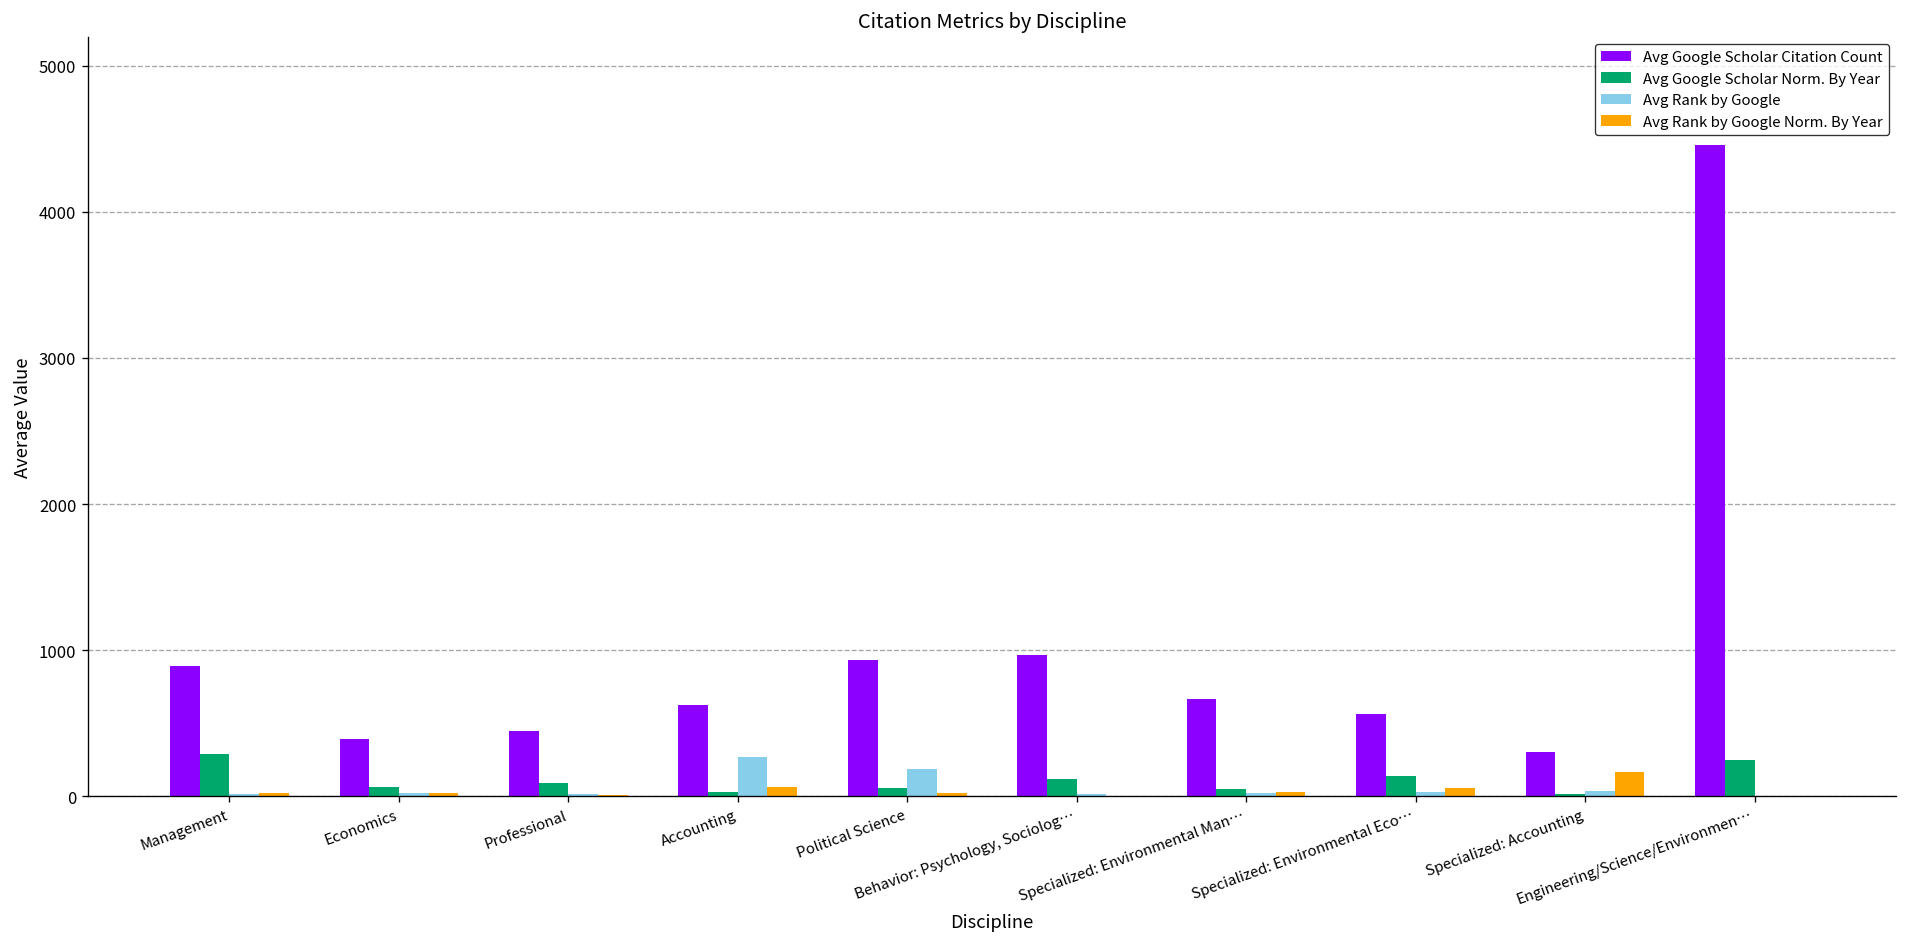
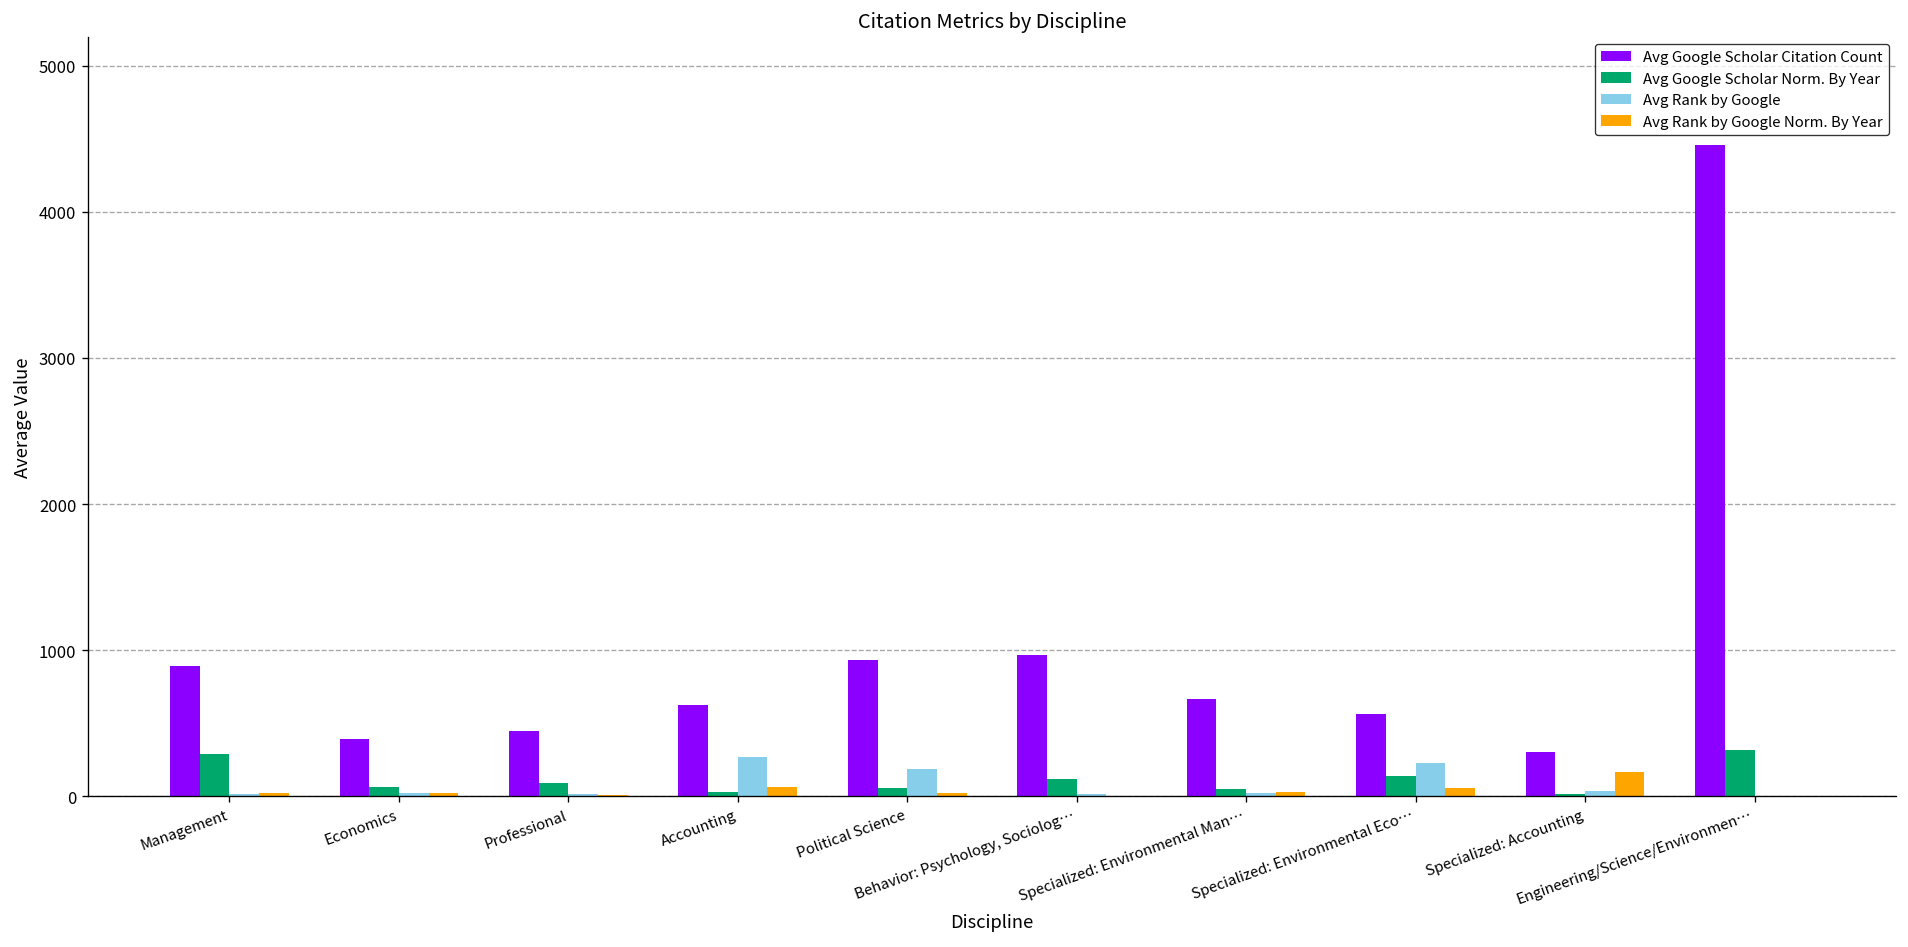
  {
    "Avg Google Scholar Citation Count": {
      "Management": 890,
      "Economics": 390,
      "Professional": 450,
      "Accounting": 620,
      "Political Science": 930,
      "Behavior: Psychology, Sociolog…": 970,
      "Specialized: Environmental Man…": 670,
      "Specialized: Environmental Eco…": 570,
      "Specialized: Accounting": 300,
      "Engineering/Science/Environmen…": 4460
    },
    "Avg Google Scholar Norm. By Year": {
      "Management": 290,
      "Economics": 60,
      "Professional": 90,
      "Accounting": 30,
      "Political Science": 60,
      "Behavior: Psychology, Sociolog…": 120,
      "Specialized: Environmental Man…": 50,
      "Specialized: Environmental Eco…": 140,
-     "Engineering/Science/Environmen…": 250
+     "Engineering/Science/Environmen…": 320
    },
    "Avg Rank by Google": {
      "Economics": 20,
      "Accounting": 270,
      "Political Science": 190,
-     "Specialized: Environmental Eco…": 30,
+     "Specialized: Environmental Eco…": 230,
      "Specialized: Accounting": 30
    },
    "Avg Rank by Google Norm. By Year": {
      "Economics": 20,
      "Accounting": 60,
      "Political Science": 20,
      "Specialized: Environmental Man…": 30,
      "Specialized: Environmental Eco…": 60,
      "Specialized: Accounting": 170
    }
  }
